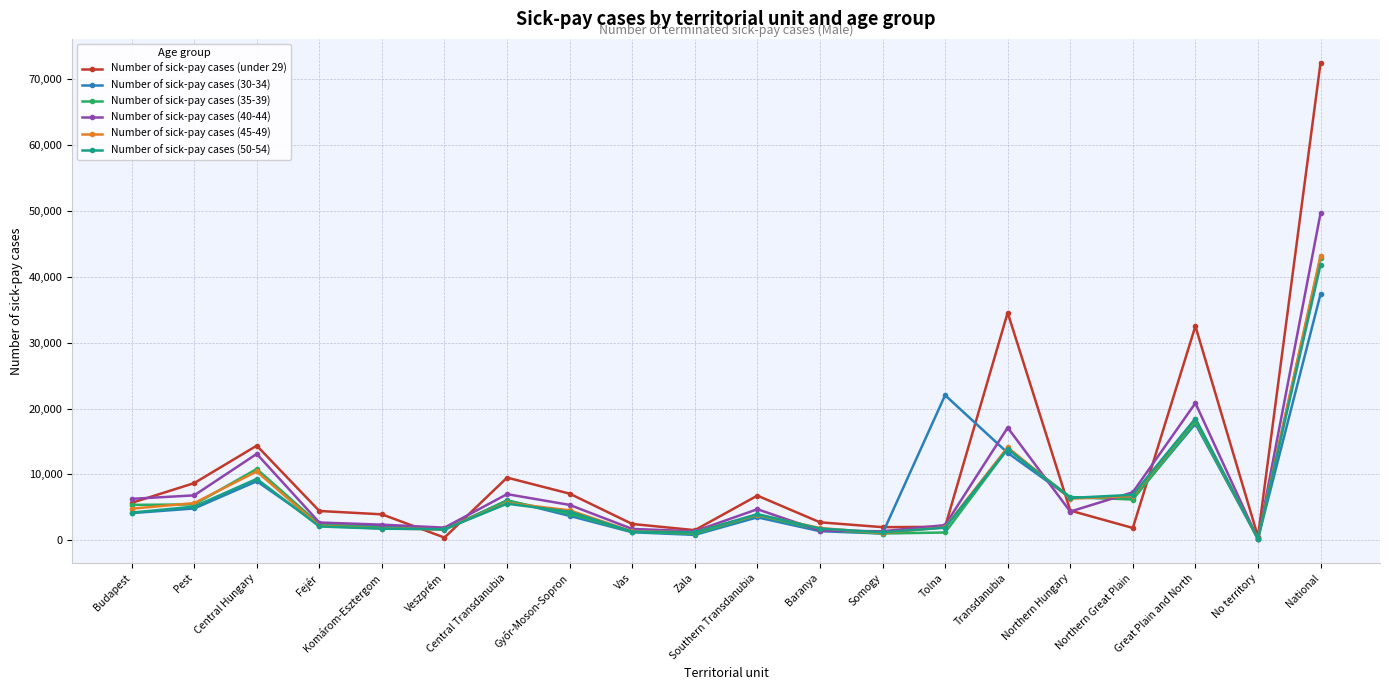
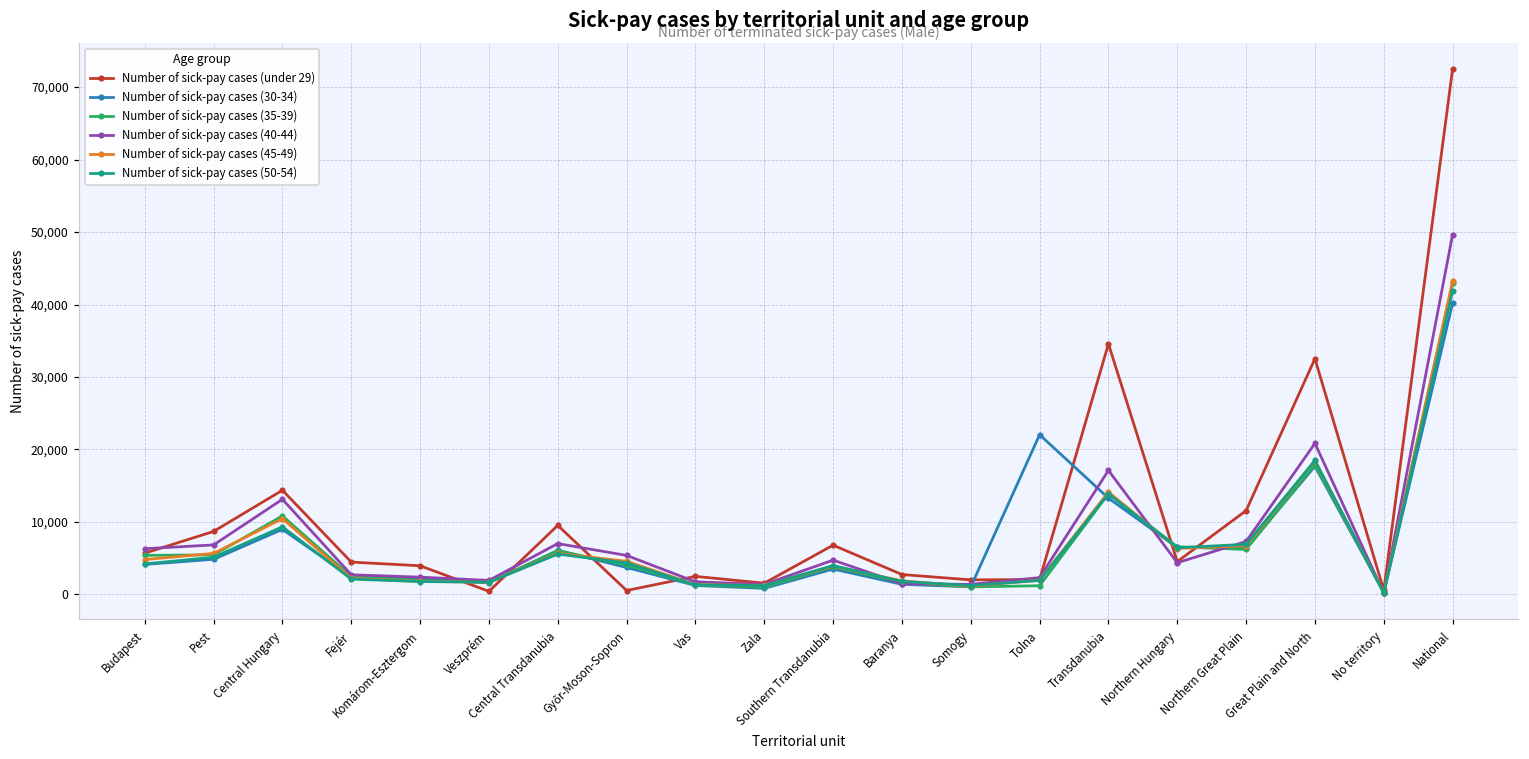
  {
    "Number of sick-pay cases (under 29)": {
      "Pest": "9,000",
      "Central Hungary": "14,000",
      "Fejér": "4,000",
      "Komárom-Esztergom": "4,000",
      "Veszprém": "0",
      "Central Transdanubia": "10,000",
-     "Győr-Moson-Sopron": "7,000",
+     "Győr-Moson-Sopron": "1,000",
      "Vas": "2,000",
      "Southern Transdanubia": "7,000",
      "Baranya": "3,000",
      "Somogy": "2,000",
      "Transdanubia": "35,000",
-     "Northern Great Plain": "2,000",
+     "Northern Great Plain": "12,000",
      "Great Plain and North": "33,000",
      "National": "73,000"
    },
    "Number of sick-pay cases (30-34)": {
      "Tolna": "22,000",
      "Transdanubia": "13,000",
-     "National": "37,000"
+     "National": "40,000"
    },
    "Number of sick-pay cases (40-44)": {
      "Budapest": "6,000",
      "Pest": "7,000",
      "Central Hungary": "13,000",
      "Central Transdanubia": "7,000",
      "Győr-Moson-Sopron": "5,000",
      "Southern Transdanubia": "5,000",
      "Transdanubia": "17,000",
      "Great Plain and North": "21,000",
      "National": "50,000"
    },
    "Number of sick-pay cases (45-49)": {
      "Budapest": "5,000"
    }
  }
